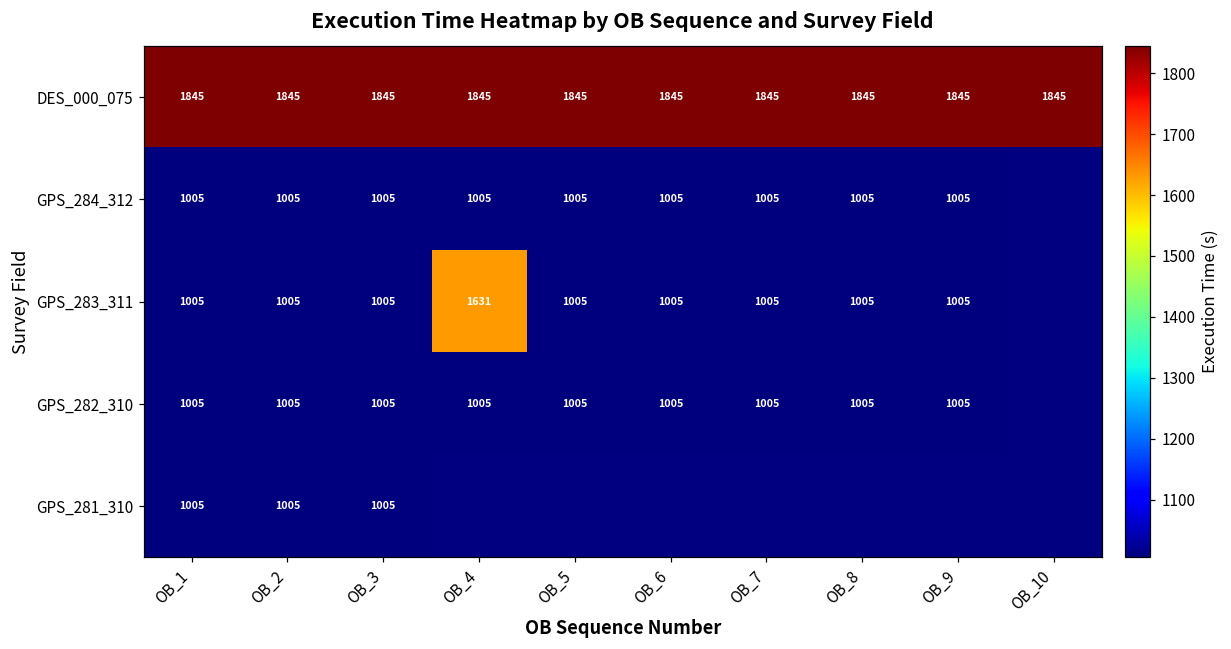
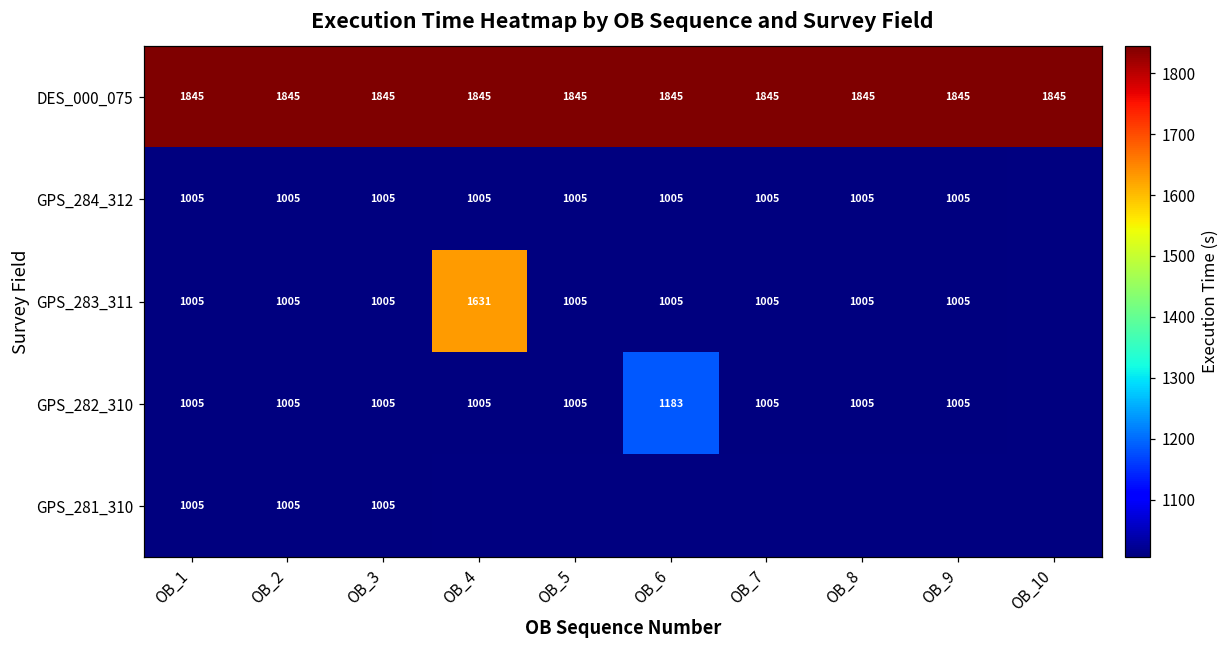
  {
    "DES_000_075": {
      "OB_1": 1845,
      "OB_2": 1845,
      "OB_3": 1845,
      "OB_4": 1845,
      "OB_5": 1845,
      "OB_6": 1845,
      "OB_7": 1845,
      "OB_8": 1845,
      "OB_9": 1845,
      "OB_10": 1845
    },
    "GPS_284_312": {
      "OB_1": 1005,
      "OB_2": 1005,
      "OB_3": 1005,
      "OB_4": 1005,
      "OB_5": 1005,
      "OB_6": 1005,
      "OB_7": 1005,
      "OB_8": 1005,
      "OB_9": 1005
    },
    "GPS_283_311": {
      "OB_1": 1005,
      "OB_2": 1005,
      "OB_3": 1005,
      "OB_4": 1631,
      "OB_5": 1005,
      "OB_6": 1005,
      "OB_7": 1005,
      "OB_8": 1005,
      "OB_9": 1005
    },
    "GPS_282_310": {
      "OB_1": 1005,
      "OB_2": 1005,
      "OB_3": 1005,
      "OB_4": 1005,
      "OB_5": 1005,
-     "OB_6": 1005,
+     "OB_6": 1183,
      "OB_7": 1005,
      "OB_8": 1005,
      "OB_9": 1005
    },
    "GPS_281_310": {
      "OB_1": 1005,
      "OB_2": 1005,
      "OB_3": 1005
    }
  }
